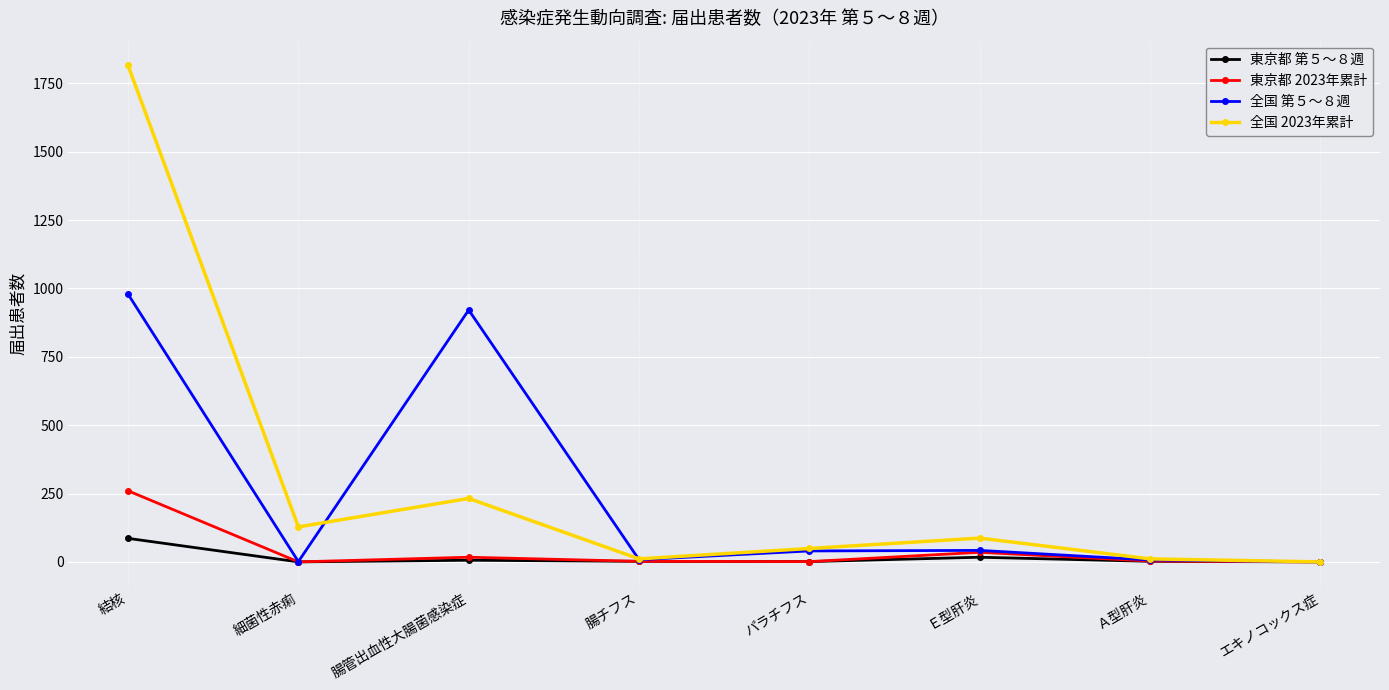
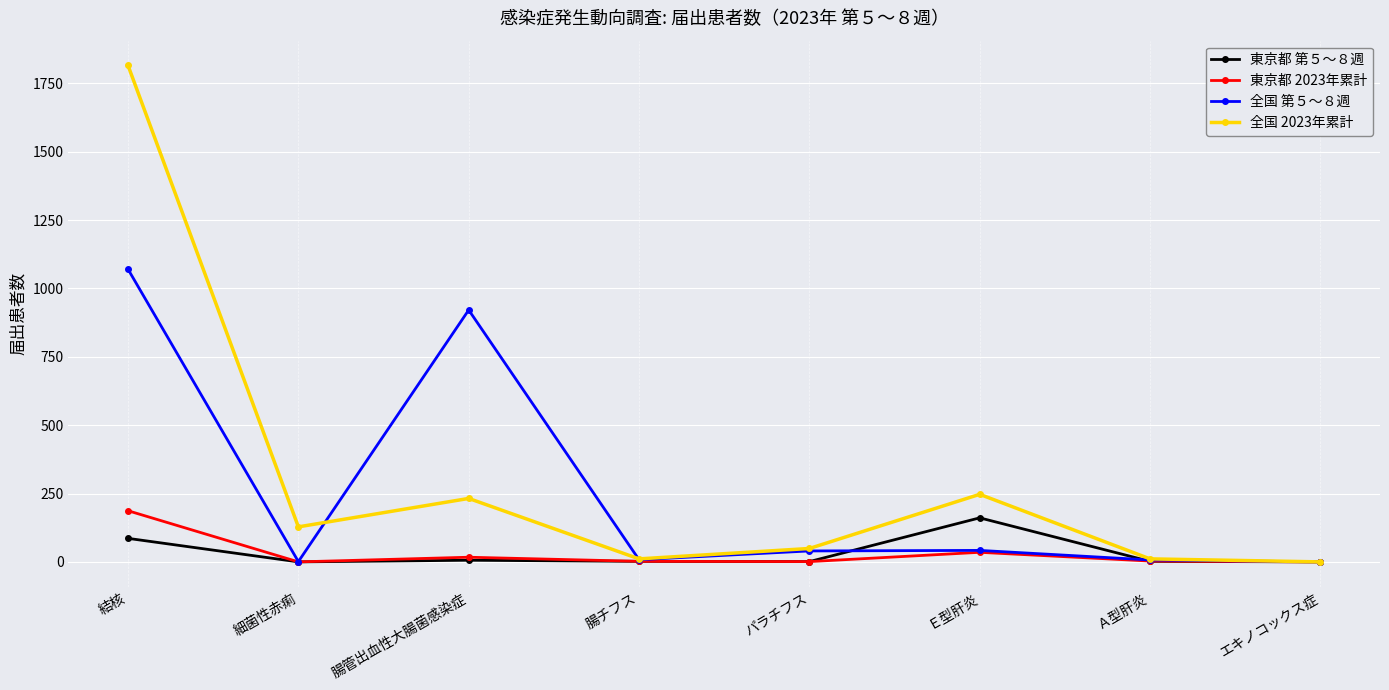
  {
    "東京都 第５～８週": {
      "結核": 90,
      "腸管出血性大腸菌感染症": 10,
-     "Ｅ型肝炎": 20
+     "Ｅ型肝炎": 160
    },
    "東京都 2023年累計": {
-     "結核": 260,
+     "結核": 190,
      "腸管出血性大腸菌感染症": 20
    },
    "全国 第５～８週": {
-     "結核": 980,
+     "結核": 1070,
      "腸管出血性大腸菌感染症": 920
    },
    "全国 2023年累計": {
      "結核": 1820,
      "細菌性赤痢": 130,
      "腸管出血性大腸菌感染症": 230,
-     "Ｅ型肝炎": 90
+     "Ｅ型肝炎": 250
    }
  }
